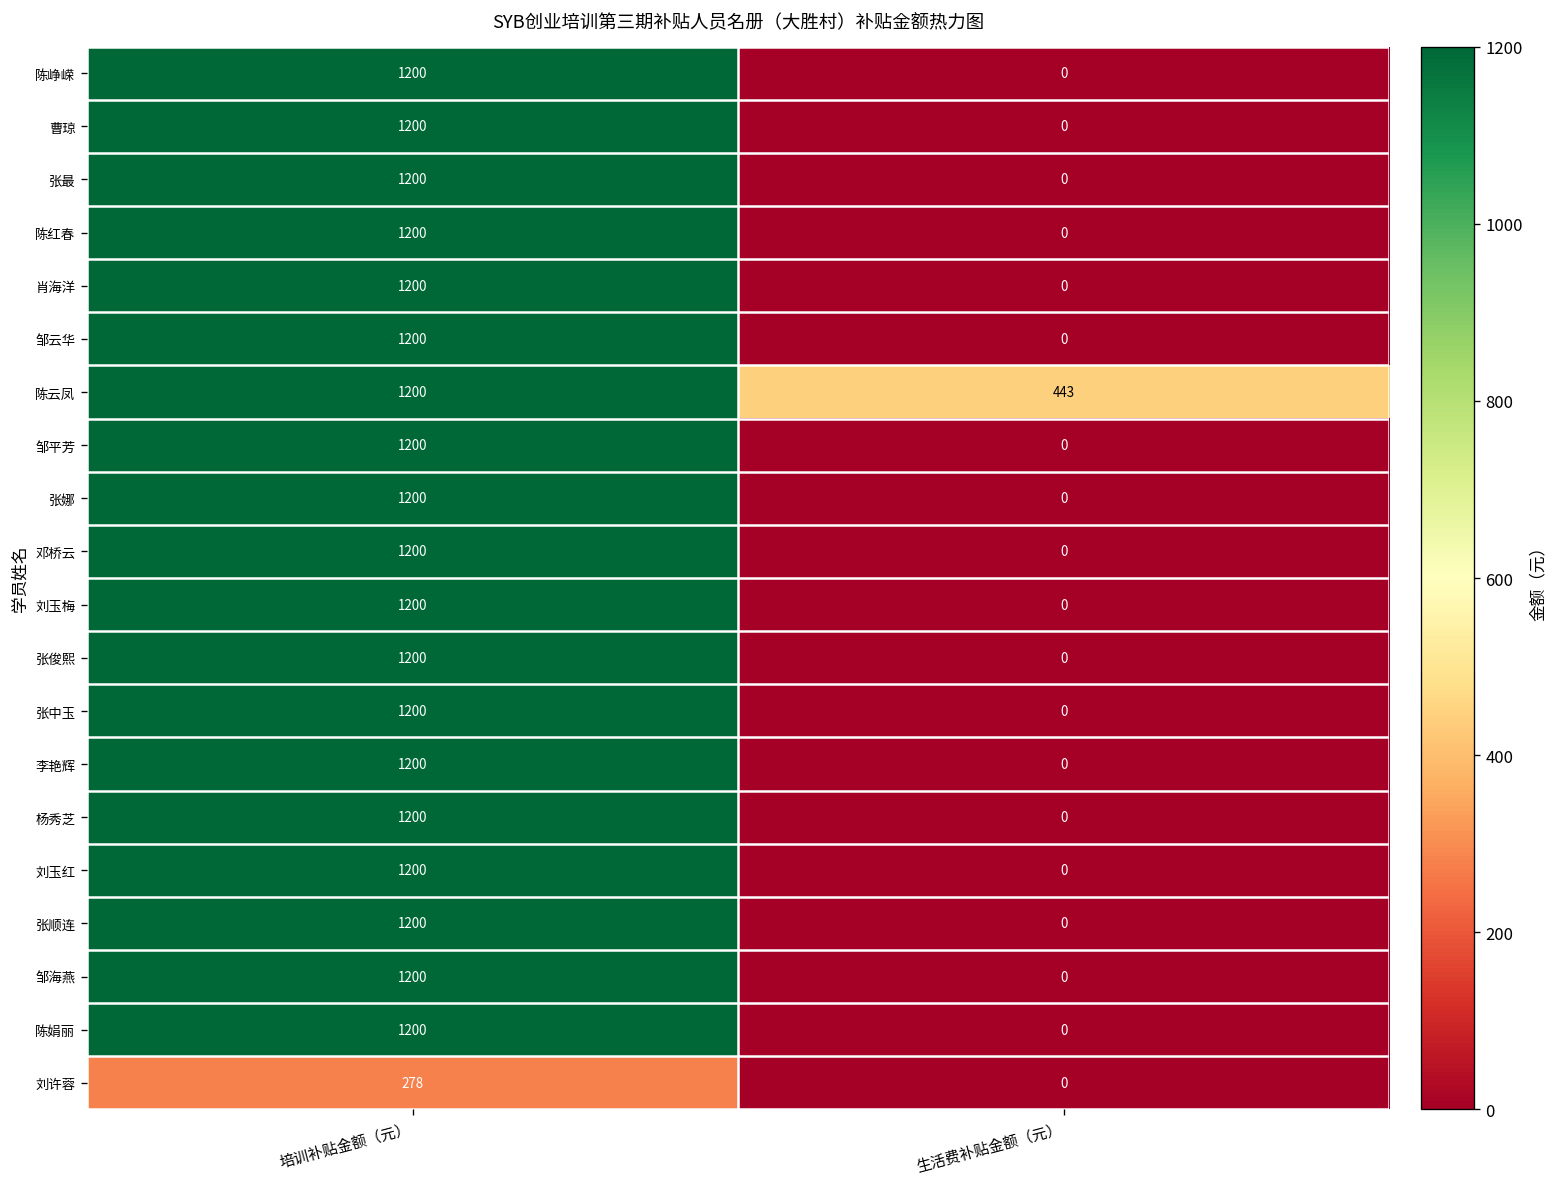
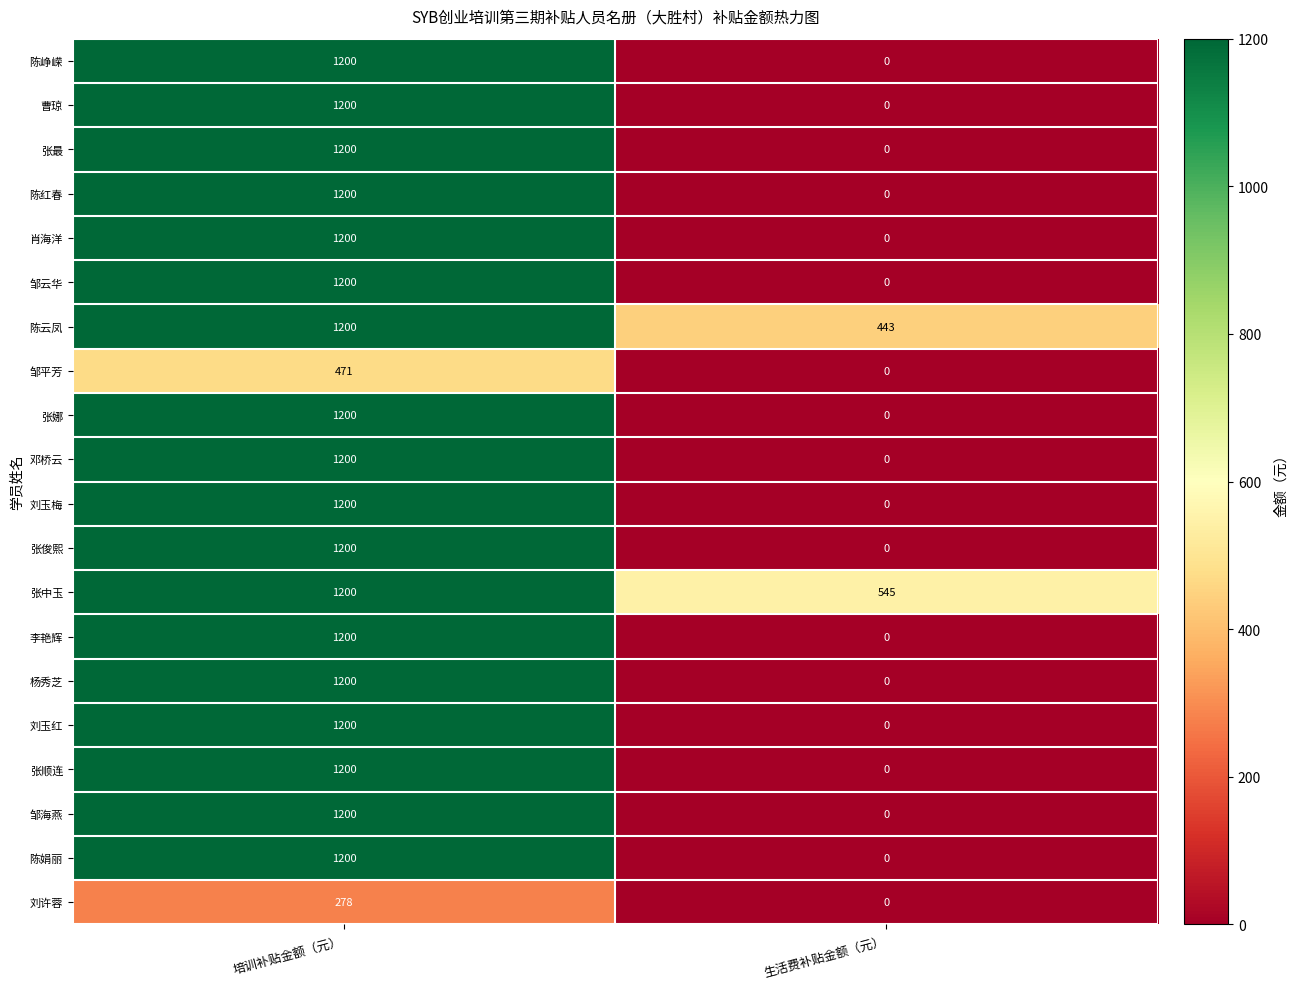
  {
    "陈峥嵘": {
      "培训补贴金额（元）": 1200,
      "生活费补贴金额（元）": 0
    },
    "曹琼": {
      "培训补贴金额（元）": 1200,
      "生活费补贴金额（元）": 0
    },
    "张最": {
      "培训补贴金额（元）": 1200,
      "生活费补贴金额（元）": 0
    },
    "陈红春": {
      "培训补贴金额（元）": 1200,
      "生活费补贴金额（元）": 0
    },
    "肖海洋": {
      "培训补贴金额（元）": 1200,
      "生活费补贴金额（元）": 0
    },
    "邹云华": {
      "培训补贴金额（元）": 1200,
      "生活费补贴金额（元）": 0
    },
    "陈云凤": {
      "培训补贴金额（元）": 1200,
      "生活费补贴金额（元）": 443
    },
    "邹平芳": {
-     "培训补贴金额（元）": 1200,
+     "培训补贴金额（元）": 471,
      "生活费补贴金额（元）": 0
    },
    "张娜": {
      "培训补贴金额（元）": 1200,
      "生活费补贴金额（元）": 0
    },
    "邓桥云": {
      "培训补贴金额（元）": 1200,
      "生活费补贴金额（元）": 0
    },
    "刘玉梅": {
      "培训补贴金额（元）": 1200,
      "生活费补贴金额（元）": 0
    },
    "张俊熙": {
      "培训补贴金额（元）": 1200,
      "生活费补贴金额（元）": 0
    },
    "张中玉": {
      "培训补贴金额（元）": 1200,
-     "生活费补贴金额（元）": 0
+     "生活费补贴金额（元）": 545
    },
    "李艳辉": {
      "培训补贴金额（元）": 1200,
      "生活费补贴金额（元）": 0
    },
    "杨秀芝": {
      "培训补贴金额（元）": 1200,
      "生活费补贴金额（元）": 0
    },
    "刘玉红": {
      "培训补贴金额（元）": 1200,
      "生活费补贴金额（元）": 0
    },
    "张顺连": {
      "培训补贴金额（元）": 1200,
      "生活费补贴金额（元）": 0
    },
    "邹海燕": {
      "培训补贴金额（元）": 1200,
      "生活费补贴金额（元）": 0
    },
    "陈娟丽": {
      "培训补贴金额（元）": 1200,
      "生活费补贴金额（元）": 0
    },
    "刘许蓉": {
      "培训补贴金额（元）": 278,
      "生活费补贴金额（元）": 0
    }
  }
